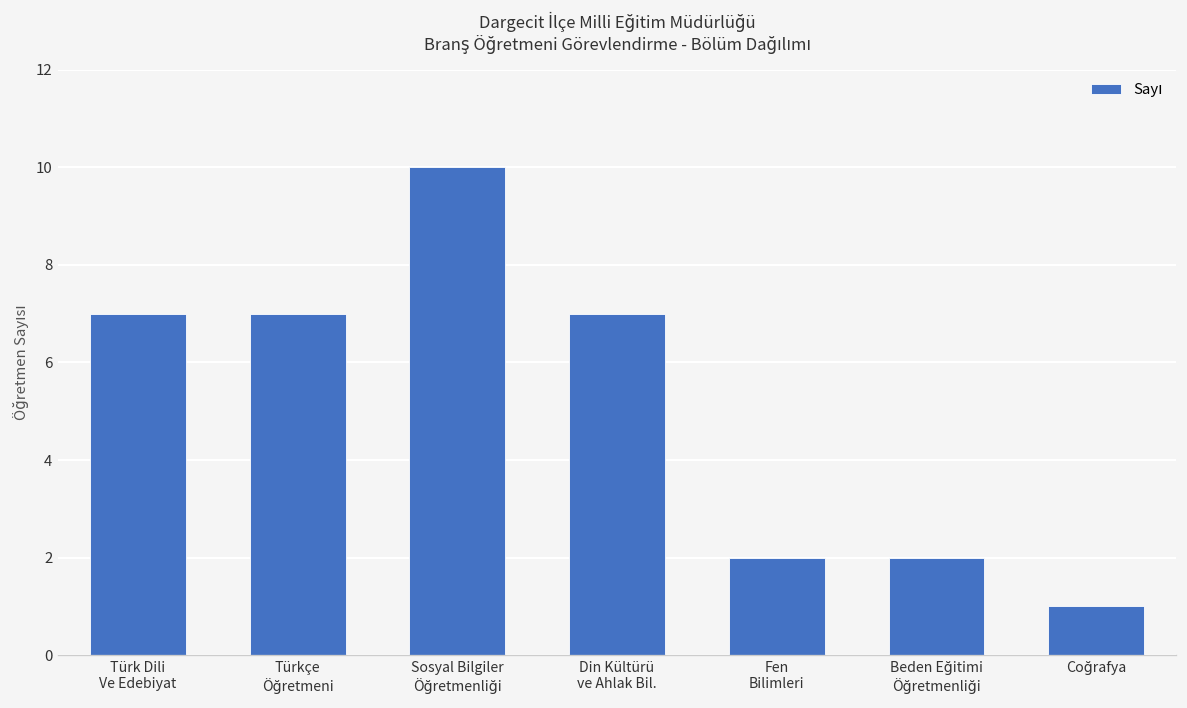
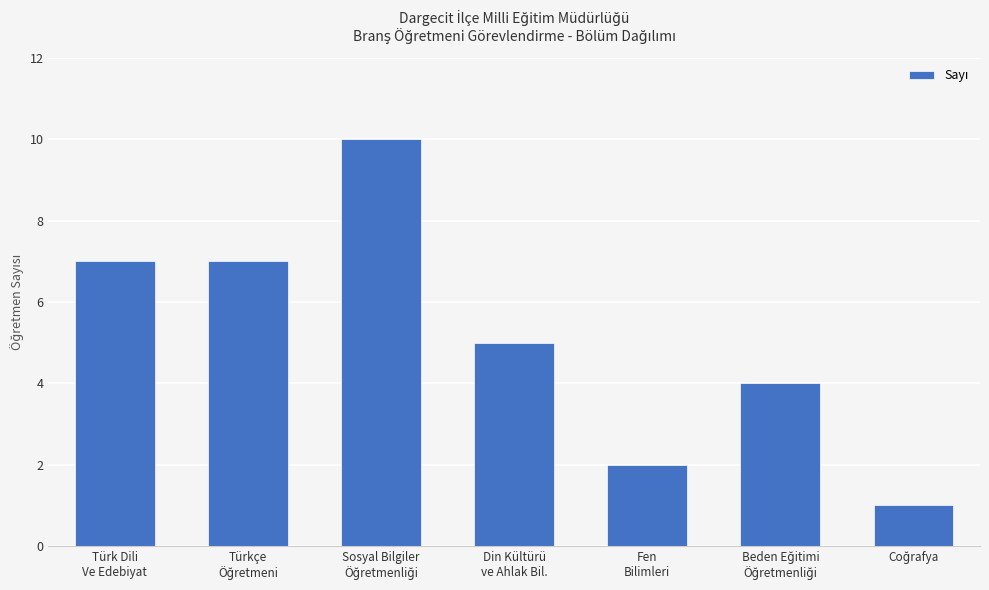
  {
    "Türk Dili Ve Edebiyat": 7,
    "Türkçe Öğretmeni": 7,
    "Sosyal Bilgiler Öğretmenliği": 10,
-   "Din Kültürü ve Ahlak Bil.": 7,
+   "Din Kültürü ve Ahlak Bil.": 5,
    "Fen Bilimleri": 2,
-   "Beden Eğitimi Öğretmenliği": 2,
+   "Beden Eğitimi Öğretmenliği": 4,
    "Coğrafya": 1
  }
